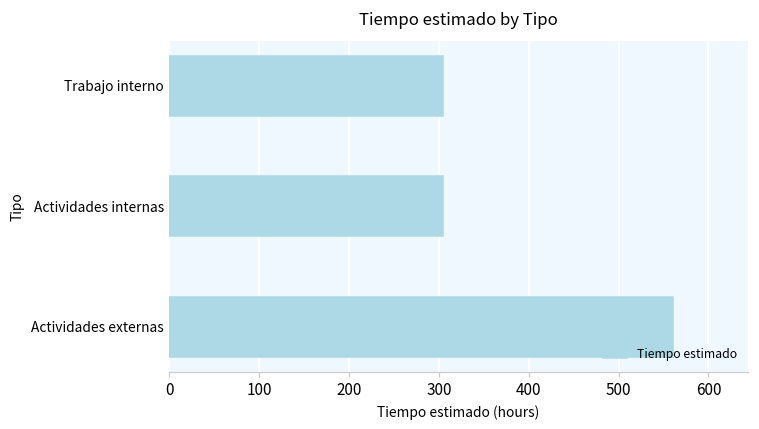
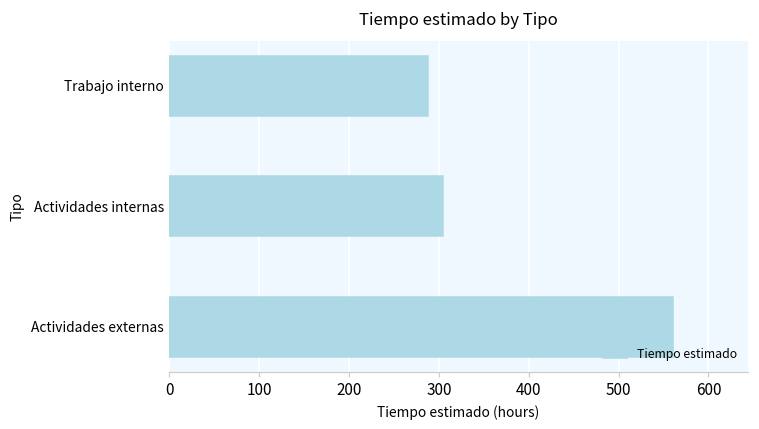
  {
-   "Trabajo interno": 310,
+   "Trabajo interno": 290,
    "Actividades internas": 310,
    "Actividades externas": 560
  }
